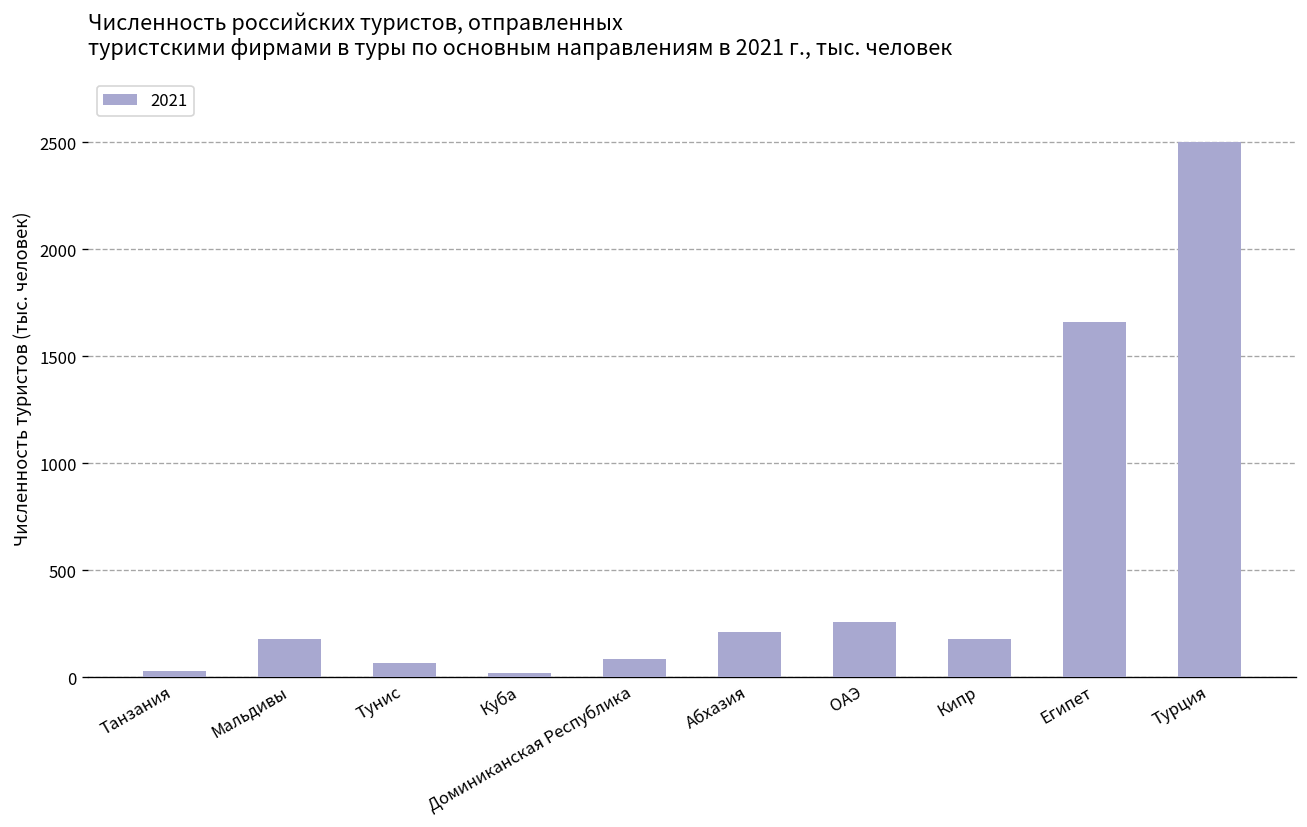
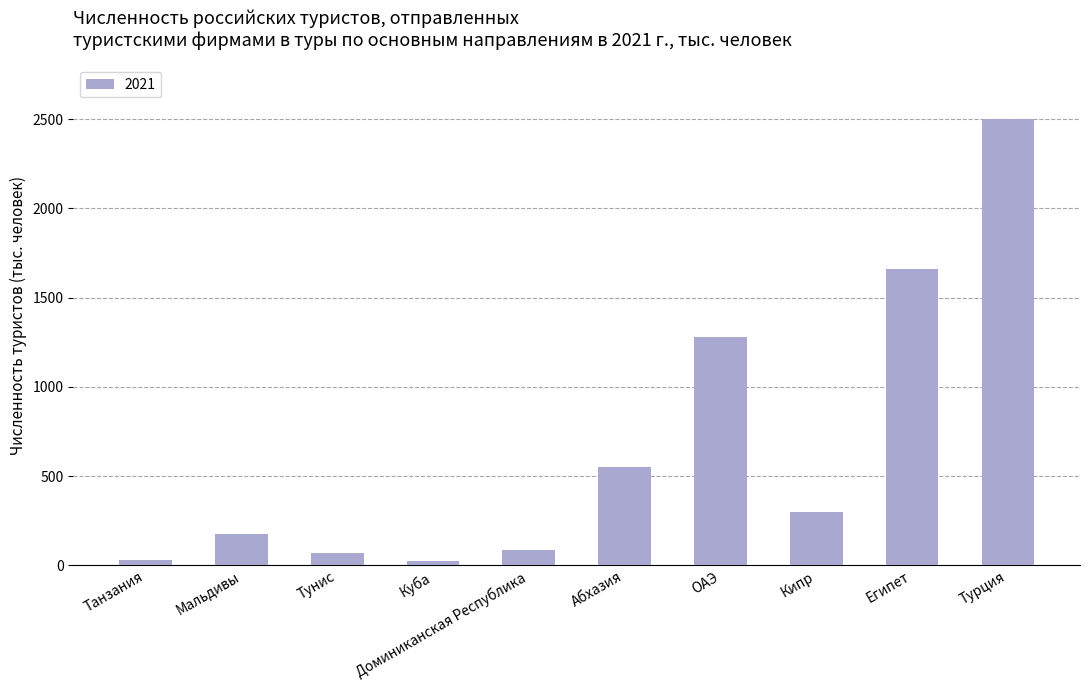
  {
    "Танзания": 30,
    "Мальдивы": 180,
    "Тунис": 70,
    "Куба": 20,
    "Доминиканская Республика": 80,
-   "Абхазия": 210,
-   "ОАЭ": 260,
-   "Кипр": 180,
+   "Абхазия": 550,
+   "ОАЭ": 1280,
+   "Кипр": 300,
    "Египет": 1660,
    "Турция": 2500
  }
